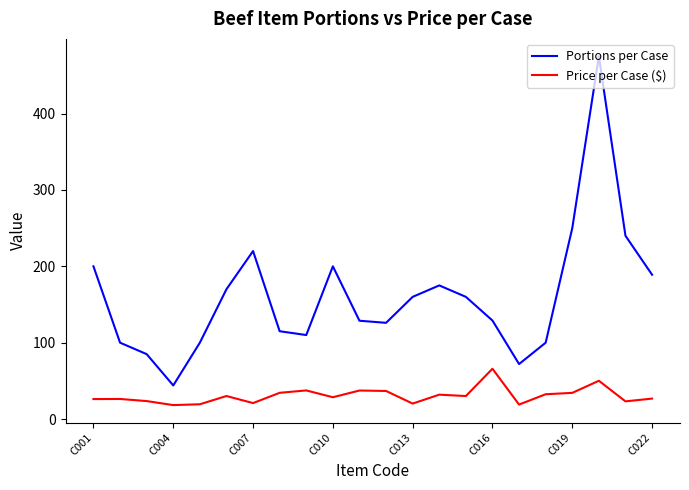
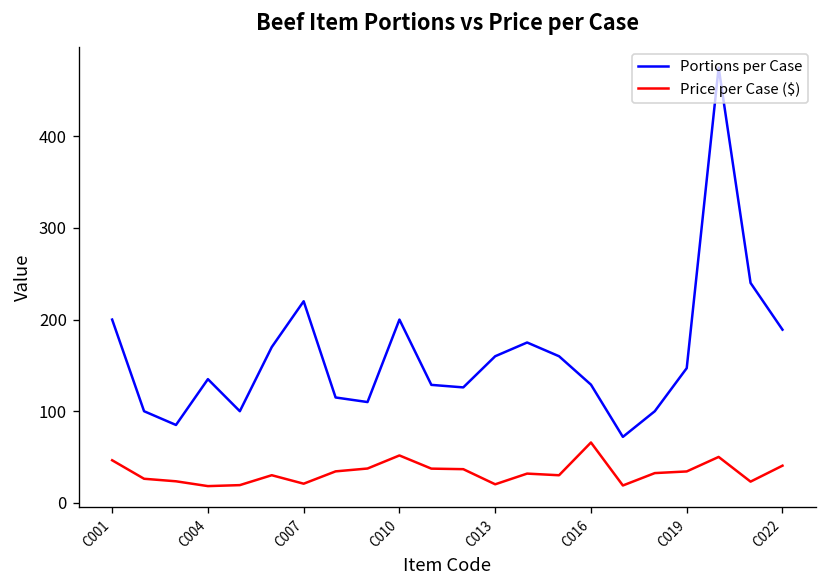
  {
    "Portions per Case": {
      "C001": 200,
-     "C004": 40,
+     "C004": 140,
      "C007": 220,
      "C010": 200,
      "C013": 160,
      "C016": 130,
-     "C019": 250,
+     "C019": 150,
      "C022": 190
    },
    "Price per Case ($)": {
-     "C001": 30,
+     "C001": 50,
      "C004": 20,
      "C007": 20,
-     "C010": 30,
+     "C010": 50,
      "C013": 20,
      "C016": 70,
      "C019": 30,
-     "C022": 30
+     "C022": 40
    }
  }
